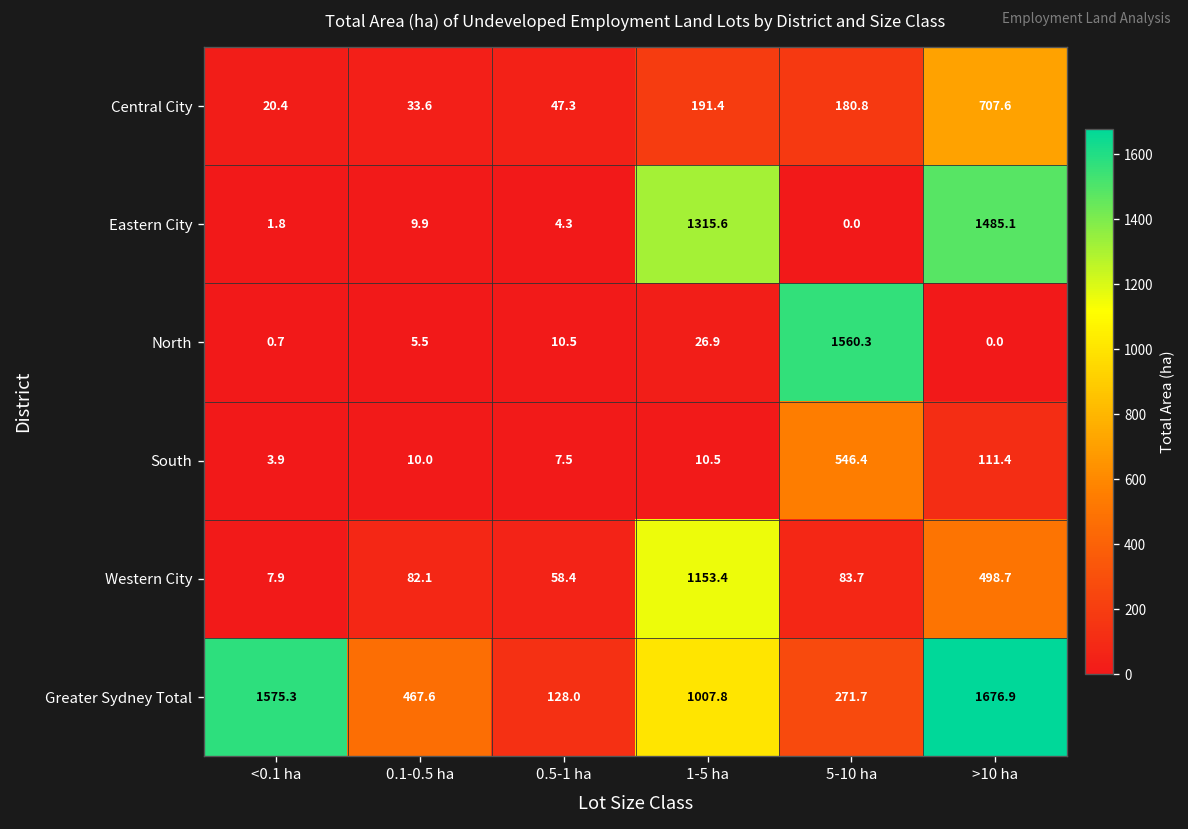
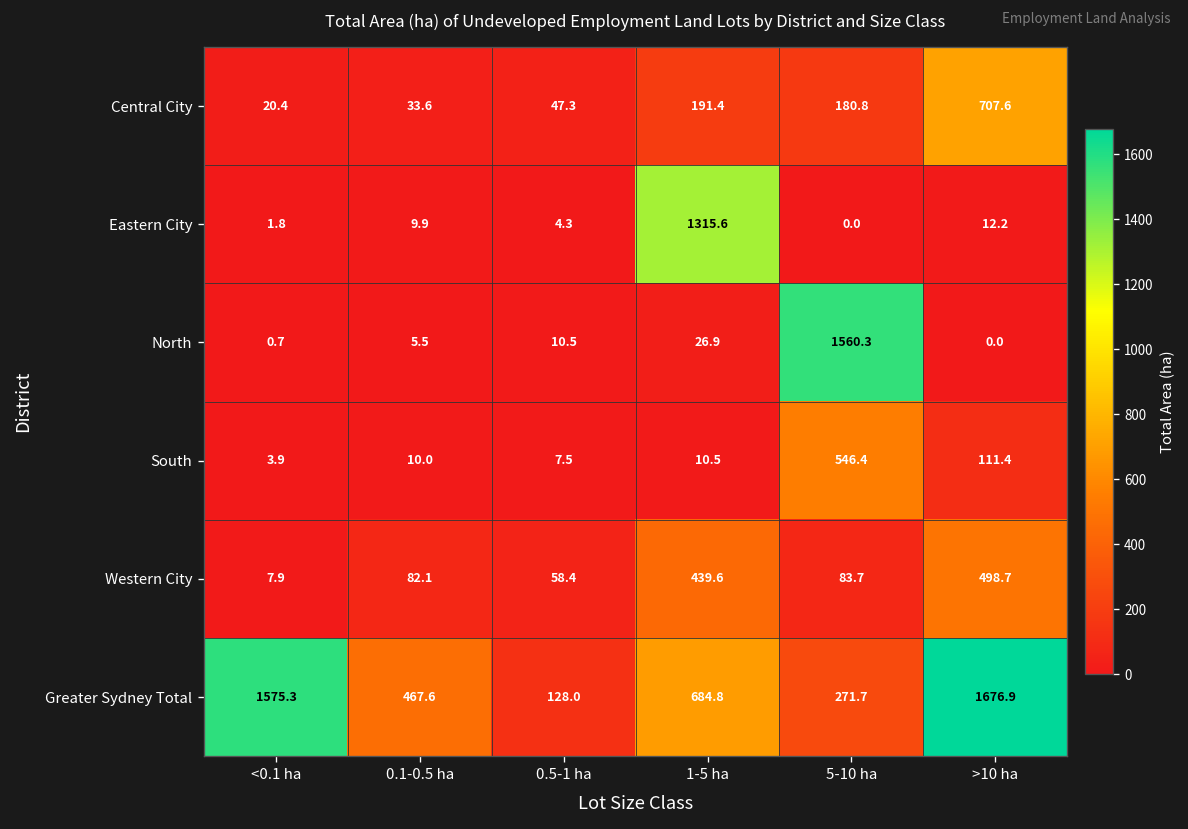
  {
    "Central City": {
      "<0.1 ha": 20.4,
      "0.1-0.5 ha": 33.6,
      "0.5-1 ha": 47.3,
      "1-5 ha": 191.4,
      "5-10 ha": 180.8,
      ">10 ha": 707.6
    },
    "Eastern City": {
      "<0.1 ha": 1.8,
      "0.1-0.5 ha": 9.9,
      "0.5-1 ha": 4.3,
      "1-5 ha": 1315.6,
      "5-10 ha": 0.0,
-     ">10 ha": 1485.1
+     ">10 ha": 12.2
    },
    "North": {
      "<0.1 ha": 0.7,
      "0.1-0.5 ha": 5.5,
      "0.5-1 ha": 10.5,
      "1-5 ha": 26.9,
      "5-10 ha": 1560.3,
      ">10 ha": 0.0
    },
    "South": {
      "<0.1 ha": 3.9,
      "0.1-0.5 ha": 10.0,
      "0.5-1 ha": 7.5,
      "1-5 ha": 10.5,
      "5-10 ha": 546.4,
      ">10 ha": 111.4
    },
    "Western City": {
      "<0.1 ha": 7.9,
      "0.1-0.5 ha": 82.1,
      "0.5-1 ha": 58.4,
-     "1-5 ha": 1153.4,
+     "1-5 ha": 439.6,
      "5-10 ha": 83.7,
      ">10 ha": 498.7
    },
    "Greater Sydney Total": {
      "<0.1 ha": 1575.3,
      "0.1-0.5 ha": 467.6,
      "0.5-1 ha": 128.0,
-     "1-5 ha": 1007.8,
+     "1-5 ha": 684.8,
      "5-10 ha": 271.7,
      ">10 ha": 1676.9
    }
  }
